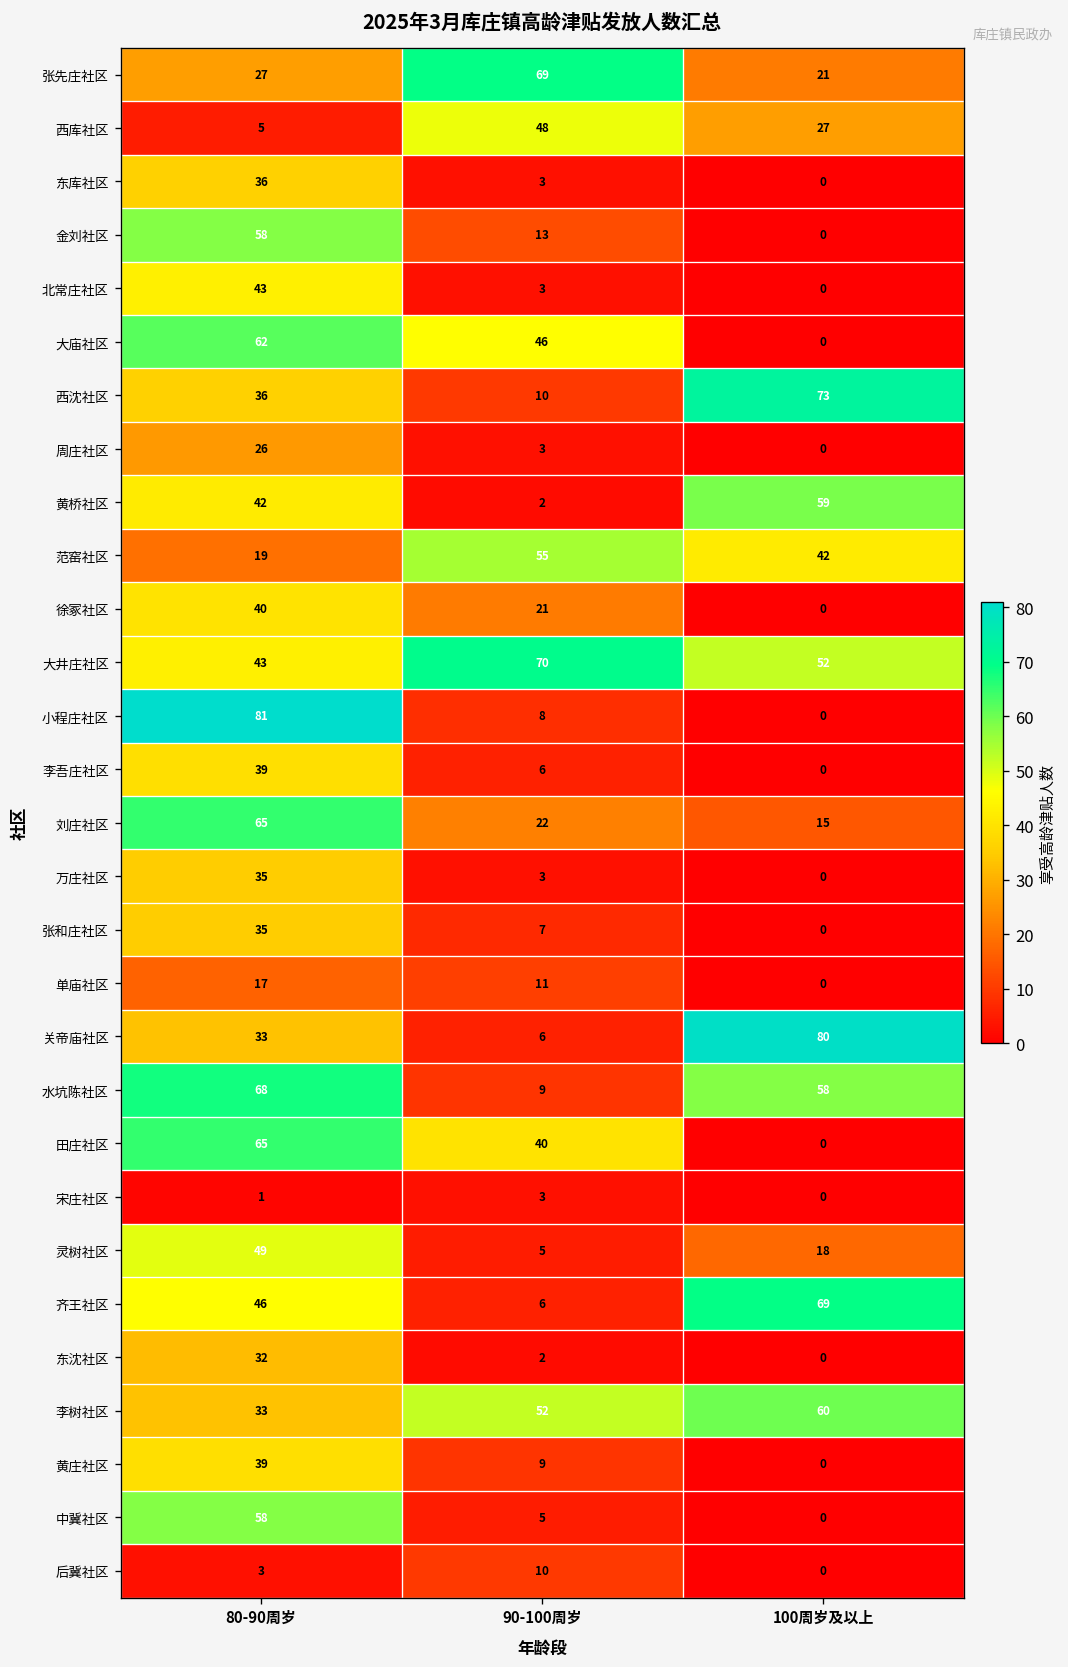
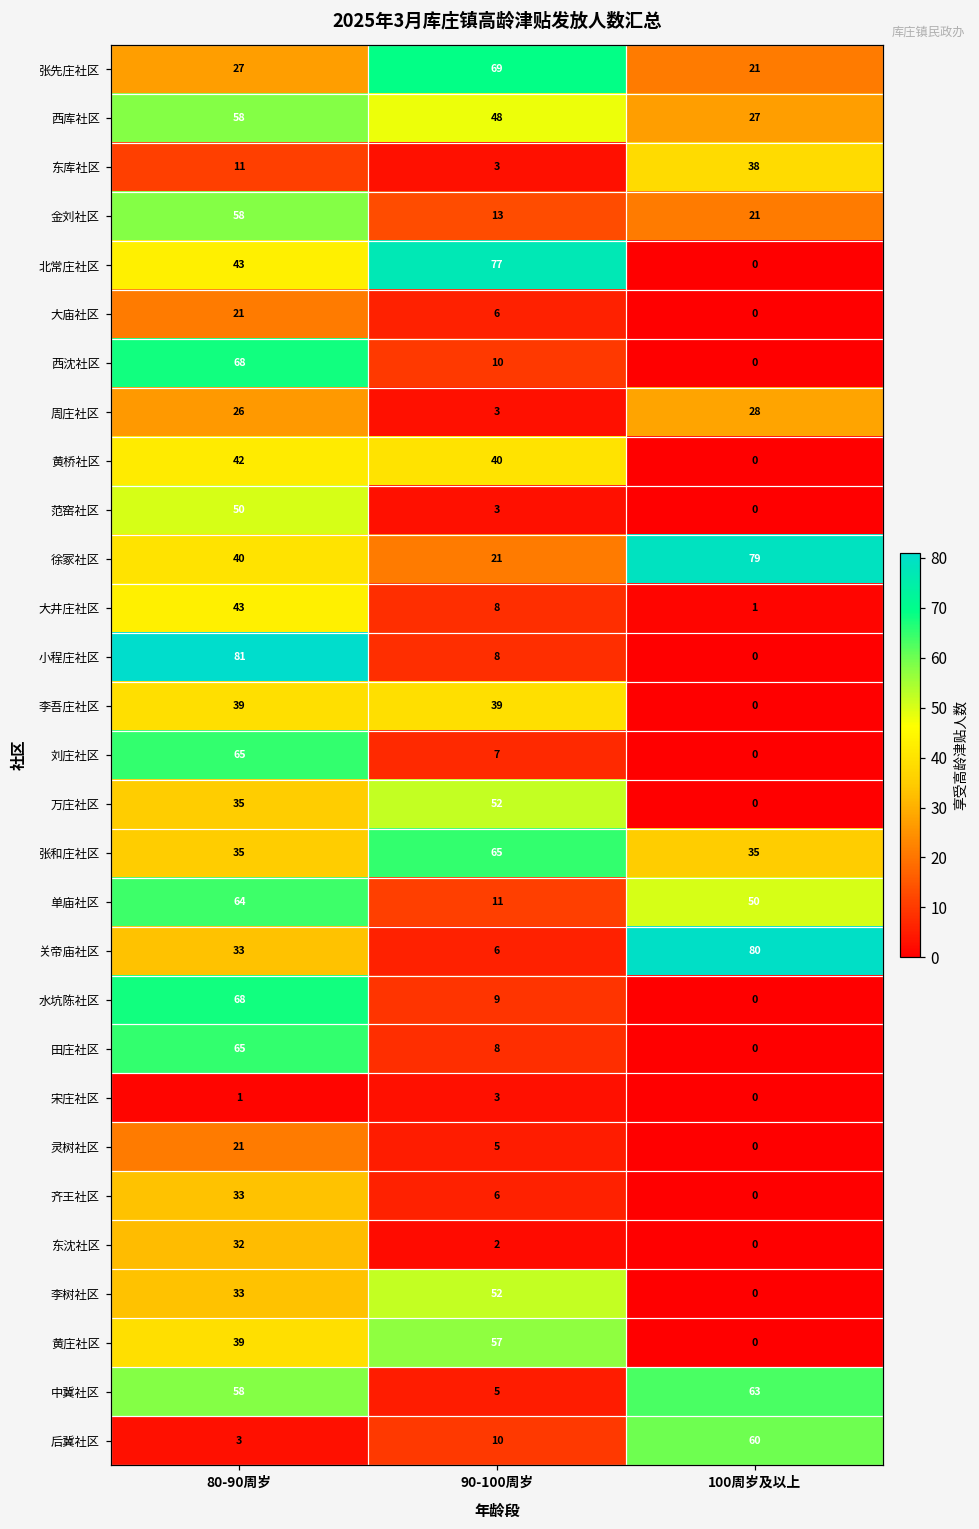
  {
    "张先庄社区": {
      "80-90周岁": 27,
      "90-100周岁": 69,
      "100周岁及以上": 21
    },
    "西库社区": {
-     "80-90周岁": 5,
+     "80-90周岁": 58,
      "90-100周岁": 48,
      "100周岁及以上": 27
    },
    "东库社区": {
-     "80-90周岁": 36,
+     "80-90周岁": 11,
      "90-100周岁": 3,
-     "100周岁及以上": 0
+     "100周岁及以上": 38
    },
    "金刘社区": {
      "80-90周岁": 58,
      "90-100周岁": 13,
-     "100周岁及以上": 0
+     "100周岁及以上": 21
    },
    "北常庄社区": {
      "80-90周岁": 43,
-     "90-100周岁": 3,
+     "90-100周岁": 77,
      "100周岁及以上": 0
    },
    "大庙社区": {
-     "80-90周岁": 62,
-     "90-100周岁": 46,
+     "80-90周岁": 21,
+     "90-100周岁": 6,
      "100周岁及以上": 0
    },
    "西沈社区": {
-     "80-90周岁": 36,
+     "80-90周岁": 68,
      "90-100周岁": 10,
-     "100周岁及以上": 73
+     "100周岁及以上": 0
    },
    "周庄社区": {
      "80-90周岁": 26,
      "90-100周岁": 3,
-     "100周岁及以上": 0
+     "100周岁及以上": 28
    },
    "黄桥社区": {
      "80-90周岁": 42,
-     "90-100周岁": 2,
-     "100周岁及以上": 59
+     "90-100周岁": 40,
+     "100周岁及以上": 0
    },
    "范窑社区": {
-     "80-90周岁": 19,
-     "90-100周岁": 55,
-     "100周岁及以上": 42
+     "80-90周岁": 50,
+     "90-100周岁": 3,
+     "100周岁及以上": 0
    },
    "徐冢社区": {
      "80-90周岁": 40,
      "90-100周岁": 21,
-     "100周岁及以上": 0
+     "100周岁及以上": 79
    },
    "大井庄社区": {
      "80-90周岁": 43,
-     "90-100周岁": 70,
-     "100周岁及以上": 52
+     "90-100周岁": 8,
+     "100周岁及以上": 1
    },
    "小程庄社区": {
      "80-90周岁": 81,
      "90-100周岁": 8,
      "100周岁及以上": 0
    },
    "李吾庄社区": {
      "80-90周岁": 39,
-     "90-100周岁": 6,
+     "90-100周岁": 39,
      "100周岁及以上": 0
    },
    "刘庄社区": {
      "80-90周岁": 65,
-     "90-100周岁": 22,
-     "100周岁及以上": 15
+     "90-100周岁": 7,
+     "100周岁及以上": 0
    },
    "万庄社区": {
      "80-90周岁": 35,
-     "90-100周岁": 3,
+     "90-100周岁": 52,
      "100周岁及以上": 0
    },
    "张和庄社区": {
      "80-90周岁": 35,
-     "90-100周岁": 7,
-     "100周岁及以上": 0
+     "90-100周岁": 65,
+     "100周岁及以上": 35
    },
    "单庙社区": {
-     "80-90周岁": 17,
+     "80-90周岁": 64,
      "90-100周岁": 11,
-     "100周岁及以上": 0
+     "100周岁及以上": 50
    },
    "关帝庙社区": {
      "80-90周岁": 33,
      "90-100周岁": 6,
      "100周岁及以上": 80
    },
    "水坑陈社区": {
      "80-90周岁": 68,
      "90-100周岁": 9,
-     "100周岁及以上": 58
+     "100周岁及以上": 0
    },
    "田庄社区": {
      "80-90周岁": 65,
-     "90-100周岁": 40,
+     "90-100周岁": 8,
      "100周岁及以上": 0
    },
    "宋庄社区": {
      "80-90周岁": 1,
      "90-100周岁": 3,
      "100周岁及以上": 0
    },
    "灵树社区": {
-     "80-90周岁": 49,
+     "80-90周岁": 21,
      "90-100周岁": 5,
-     "100周岁及以上": 18
+     "100周岁及以上": 0
    },
    "齐王社区": {
-     "80-90周岁": 46,
+     "80-90周岁": 33,
      "90-100周岁": 6,
-     "100周岁及以上": 69
+     "100周岁及以上": 0
    },
    "东沈社区": {
      "80-90周岁": 32,
      "90-100周岁": 2,
      "100周岁及以上": 0
    },
    "李树社区": {
      "80-90周岁": 33,
      "90-100周岁": 52,
-     "100周岁及以上": 60
+     "100周岁及以上": 0
    },
    "黄庄社区": {
      "80-90周岁": 39,
-     "90-100周岁": 9,
+     "90-100周岁": 57,
      "100周岁及以上": 0
    },
    "中冀社区": {
      "80-90周岁": 58,
      "90-100周岁": 5,
-     "100周岁及以上": 0
+     "100周岁及以上": 63
    },
    "后冀社区": {
      "80-90周岁": 3,
      "90-100周岁": 10,
-     "100周岁及以上": 0
+     "100周岁及以上": 60
    }
  }
